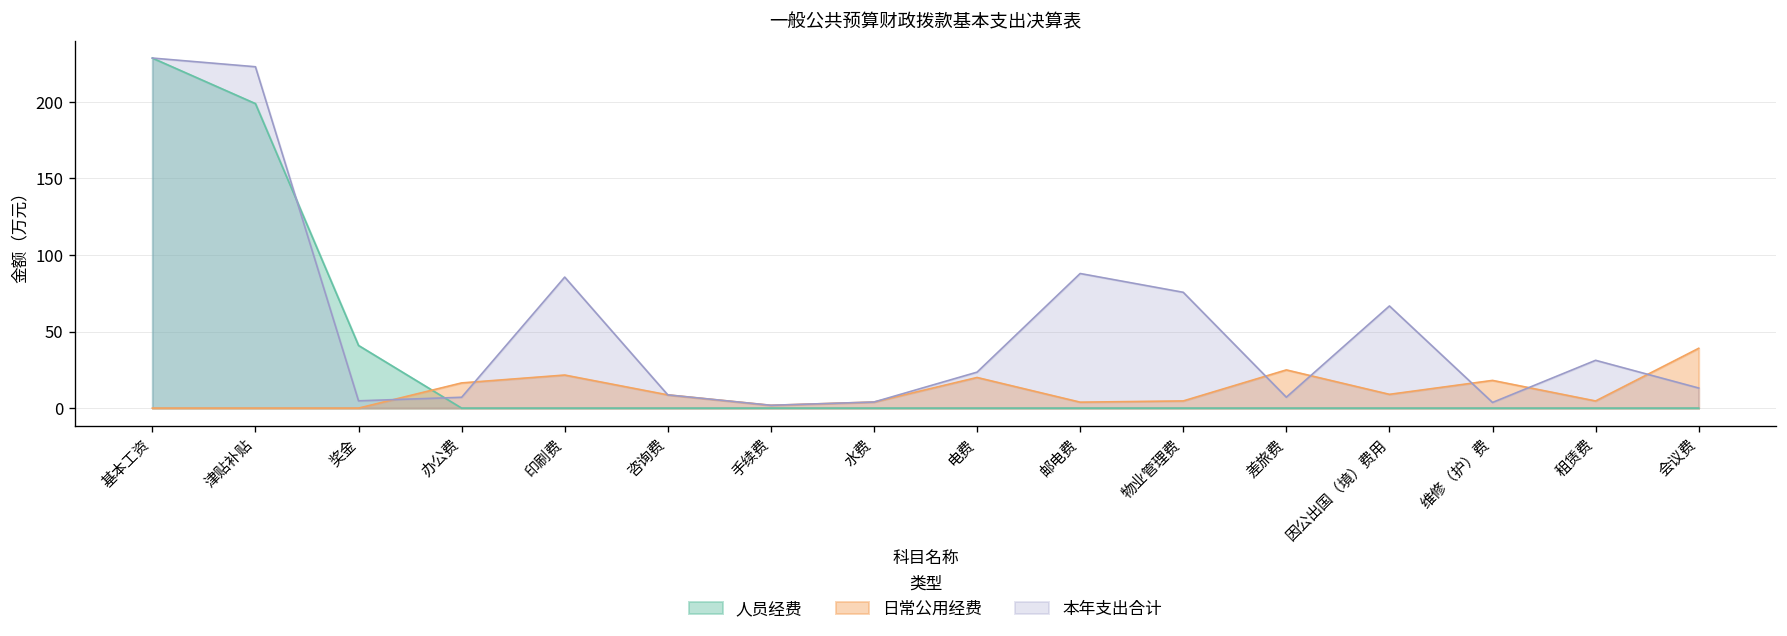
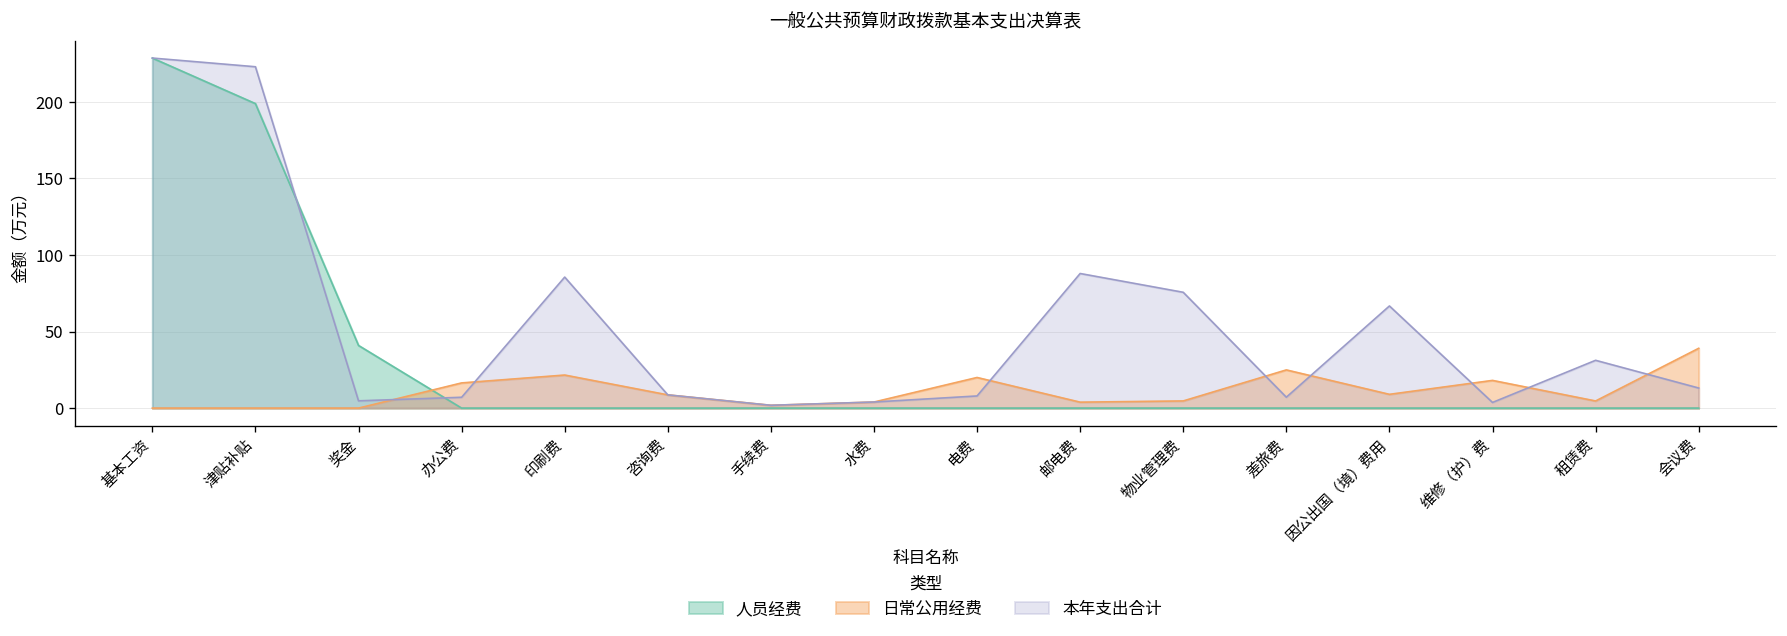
  {
    "人员经费": {
      "津贴补贴": 199,
      "奖金": 41,
      "办公费": 0,
      "印刷费": 0,
      "咨询费": 0,
      "水费": 0,
      "电费": 0,
      "邮电费": 0,
      "物业管理费": 0,
      "差旅费": 0,
      "因公出国（境）费用": 0,
      "维修（护）费": 0,
      "租赁费": 0,
      "会议费": 0
    },
    "日常公用经费": {
      "基本工资": 0,
      "津贴补贴": 0,
      "奖金": 0,
      "办公费": 16,
      "印刷费": 22,
      "电费": 20,
      "邮电费": 4,
      "物业管理费": 5,
      "差旅费": 25,
      "因公出国（境）费用": 9,
      "维修（护）费": 18,
      "租赁费": 5,
      "会议费": 39
    },
    "本年支出合计": {
      "津贴补贴": 223,
      "奖金": 5,
      "办公费": 7,
      "印刷费": 86,
-     "电费": 23,
+     "电费": 8,
      "邮电费": 88,
      "物业管理费": 76,
      "差旅费": 7,
      "因公出国（境）费用": 67,
      "维修（护）费": 4,
      "租赁费": 31,
      "会议费": 13
    }
  }
